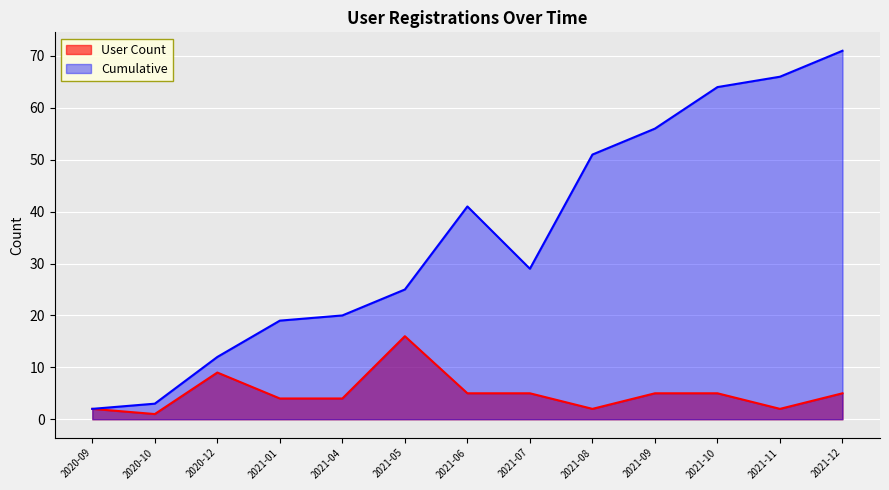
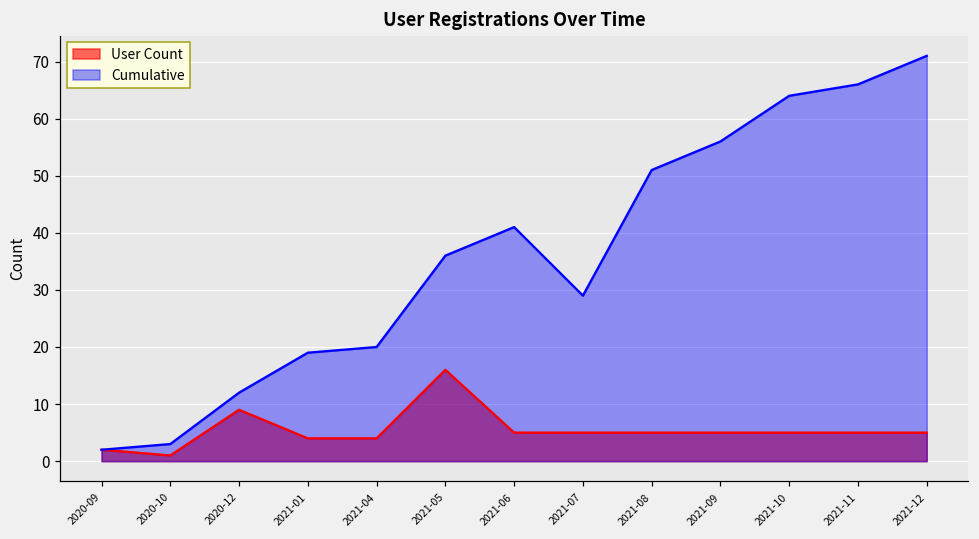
  {
    "User Count": {
      "2020-10": 1,
      "2020-12": 9,
      "2021-01": 4,
      "2021-04": 4,
      "2021-05": 16,
      "2021-06": 5,
      "2021-07": 5,
-     "2021-08": 2,
+     "2021-08": 5,
      "2021-09": 5,
      "2021-10": 5,
-     "2021-11": 2,
+     "2021-11": 5,
      "2021-12": 5
    },
    "Cumulative": {
      "2020-10": 3,
      "2020-12": 12,
      "2021-01": 19,
      "2021-04": 20,
-     "2021-05": 25,
+     "2021-05": 36,
      "2021-06": 41,
      "2021-07": 29,
      "2021-08": 51,
      "2021-09": 56,
      "2021-10": 64,
      "2021-11": 66,
      "2021-12": 71
    }
  }
